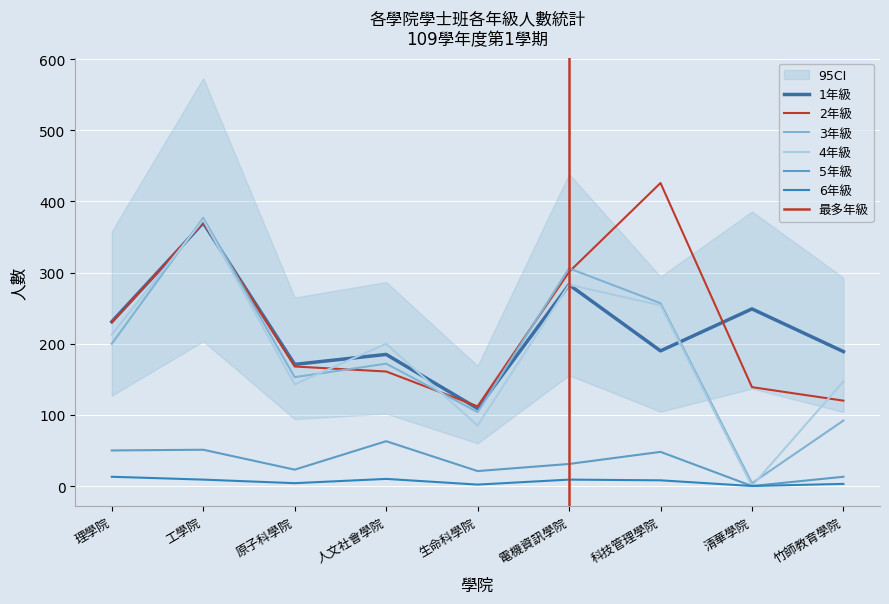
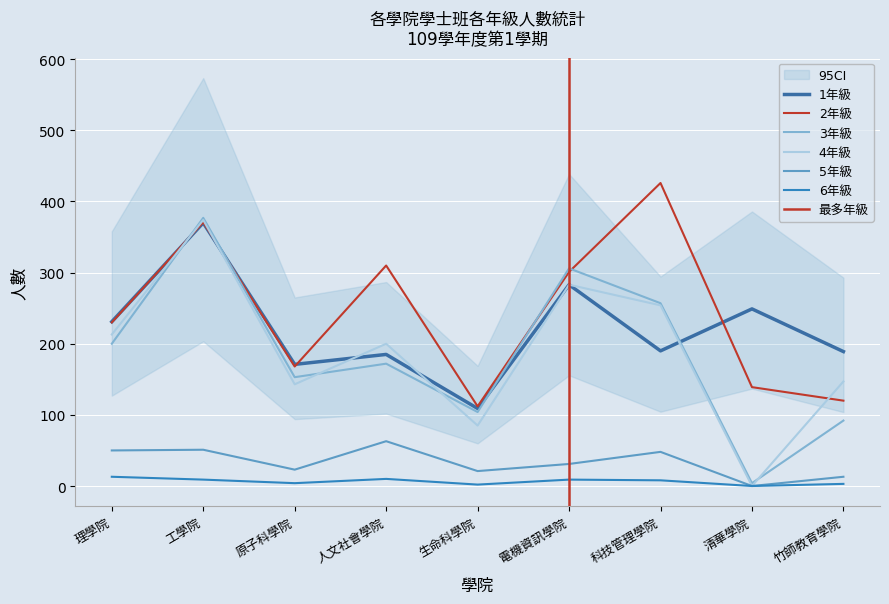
  {
    "2年級": {
-     "人文社會學院": 160,
+     "人文社會學院": 310,
      "電機資訊學院": 300,
      "科技管理學院": 430,
      "清華學院": 140,
      "竹師教育學院": 120
    }
  }
